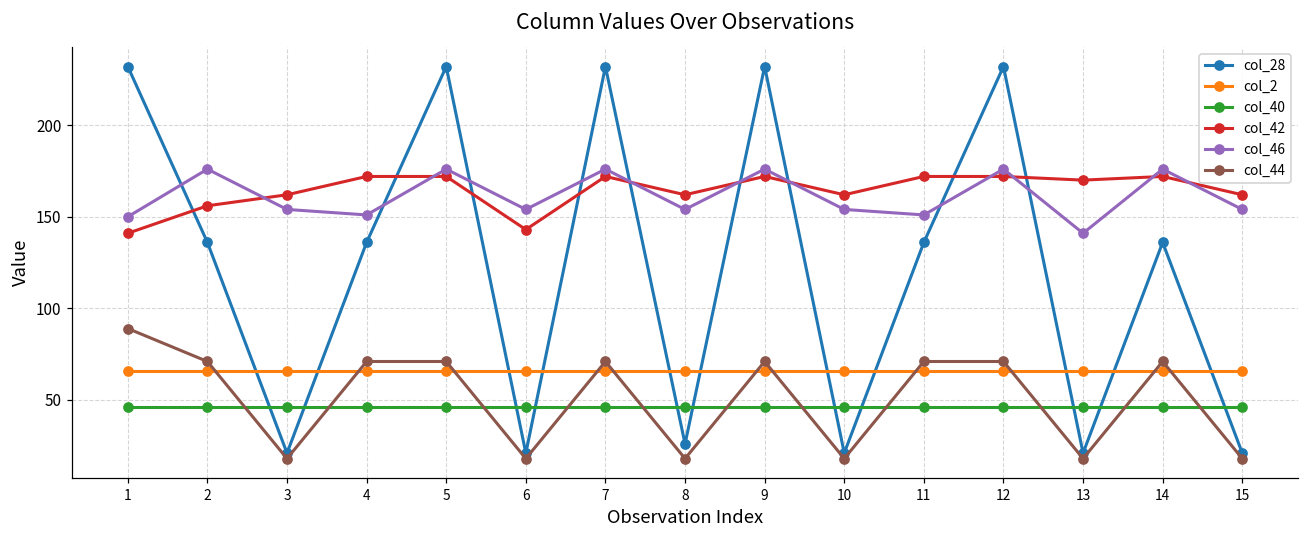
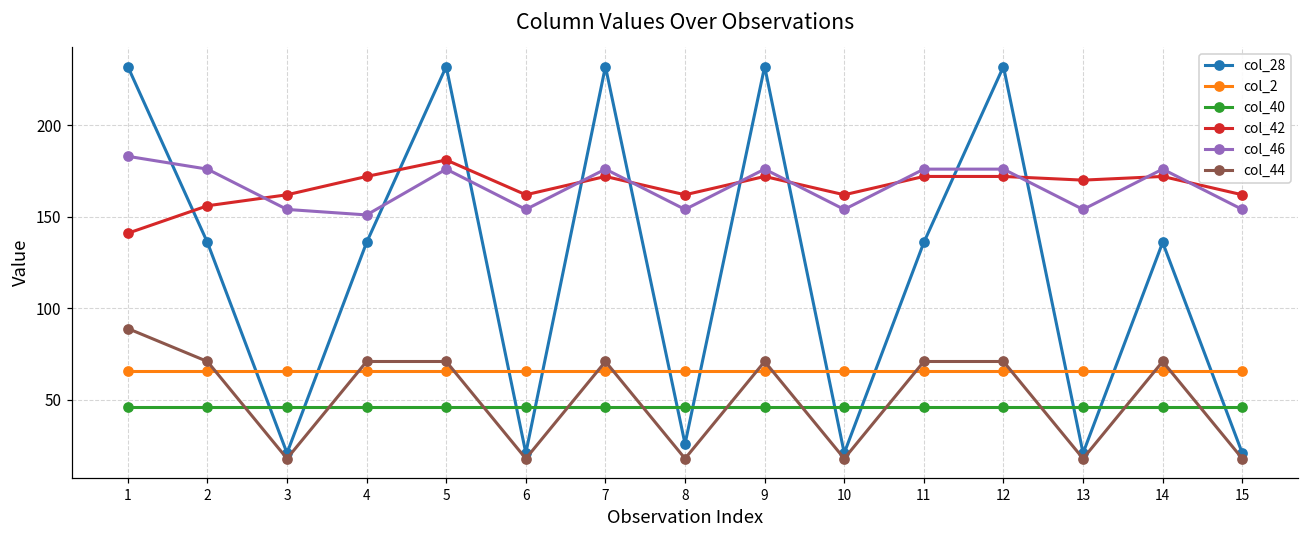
  {
    "col_28": {
      "1": 232,
      "2": 136,
      "3": 21,
      "4": 136,
      "5": 232,
      "6": 21,
      "7": 232,
      "8": 26,
      "9": 232,
      "10": 21,
      "11": 136,
      "12": 232,
      "13": 21,
      "14": 136,
      "15": 21
    },
    "col_2": {
      "1": 66,
      "2": 66,
      "3": 66,
      "4": 66,
      "5": 66,
      "6": 66,
      "7": 66,
      "8": 66,
      "9": 66,
      "10": 66,
      "11": 66,
      "12": 66,
      "13": 66,
      "14": 66,
      "15": 66
    },
    "col_40": {
      "1": 46,
      "2": 46,
      "3": 46,
      "4": 46,
      "5": 46,
      "6": 46,
      "7": 46,
      "8": 46,
      "9": 46,
      "10": 46,
      "11": 46,
      "12": 46,
      "13": 46,
      "14": 46,
      "15": 46
    },
    "col_42": {
      "1": 141,
      "2": 156,
      "3": 162,
      "4": 172,
-     "5": 172,
-     "6": 143,
+     "5": 181,
+     "6": 162,
      "7": 172,
      "8": 162,
      "9": 172,
      "10": 162,
      "11": 172,
      "12": 172,
      "13": 170,
      "14": 172,
      "15": 162
    },
    "col_46": {
-     "1": 150,
+     "1": 183,
      "2": 176,
      "3": 154,
      "4": 151,
      "5": 176,
      "6": 154,
      "7": 176,
      "8": 154,
      "9": 176,
      "10": 154,
-     "11": 151,
+     "11": 176,
      "12": 176,
-     "13": 141,
+     "13": 154,
      "14": 176,
      "15": 154
    },
    "col_44": {
      "1": 89,
      "2": 71,
      "3": 18,
      "4": 71,
      "5": 71,
      "6": 18,
      "7": 71,
      "8": 18,
      "9": 71,
      "10": 18,
      "11": 71,
      "12": 71,
      "13": 18,
      "14": 71,
      "15": 18
    }
  }
